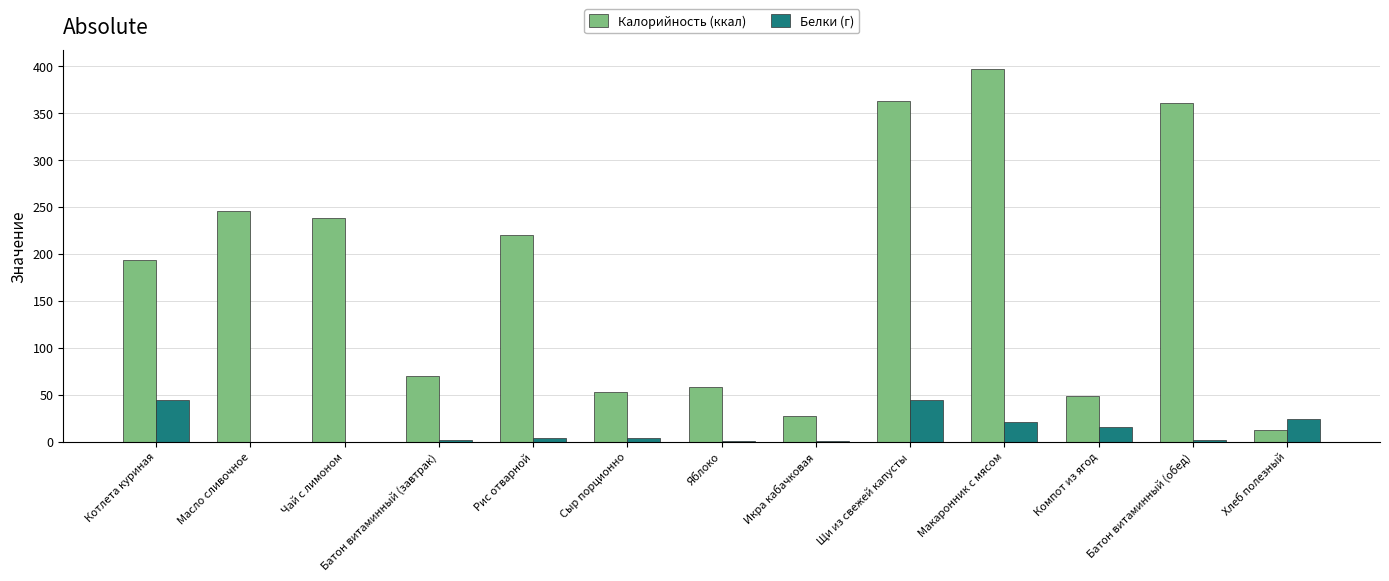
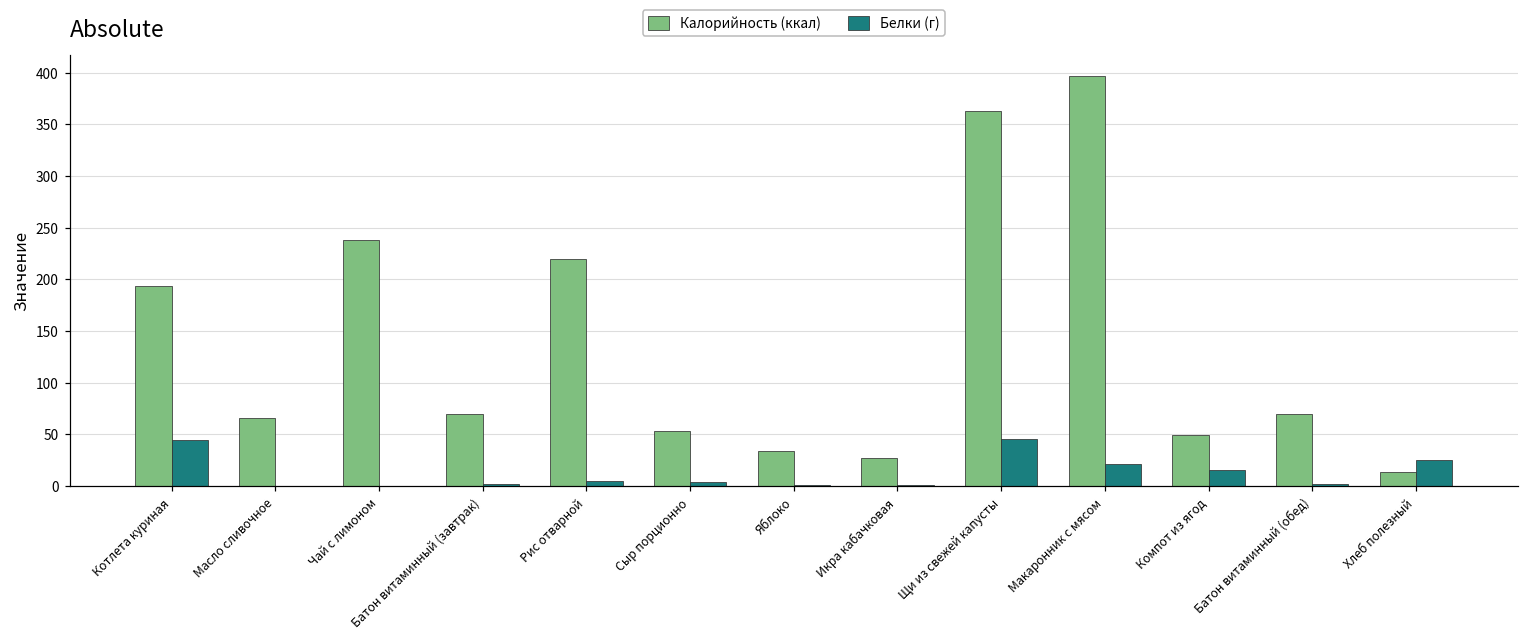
  {
    "Калорийность (ккал)": {
      "Котлета куриная": 190,
-     "Масло сливочное": 250,
+     "Масло сливочное": 70,
      "Чай с лимоном": 240,
      "Батон витаминный (завтрак)": 70,
      "Рис отварной": 220,
      "Сыр порционно": 50,
-     "Яблоко": 60,
+     "Яблоко": 30,
      "Икра кабачковая": 30,
      "Щи из свежей капусты": 360,
      "Макаронник с мясом": 400,
      "Компот из ягод": 50,
-     "Батон витаминный (обед)": 360,
+     "Батон витаминный (обед)": 70,
      "Хлеб полезный": 10
    },
    "Белки (г)": {
      "Котлета куриная": 40,
      "Рис отварной": 0,
      "Сыр порционно": 0,
      "Щи из свежей капусты": 50,
      "Макаронник с мясом": 20,
      "Компот из ягод": 20,
      "Хлеб полезный": 20
    }
  }
